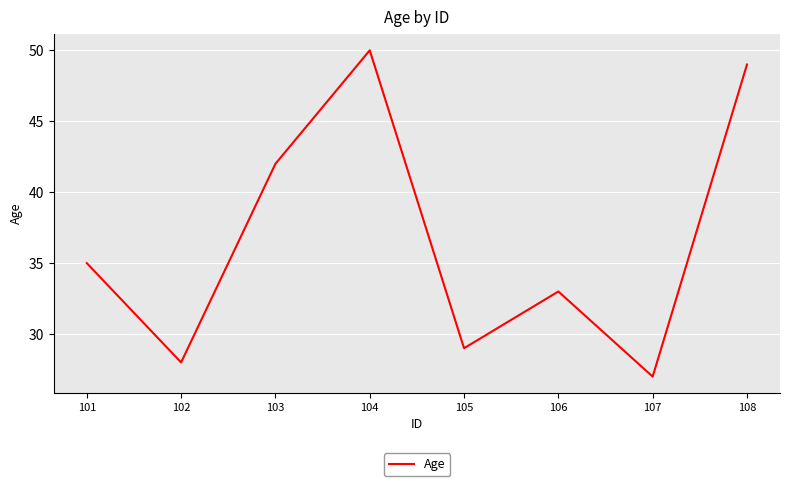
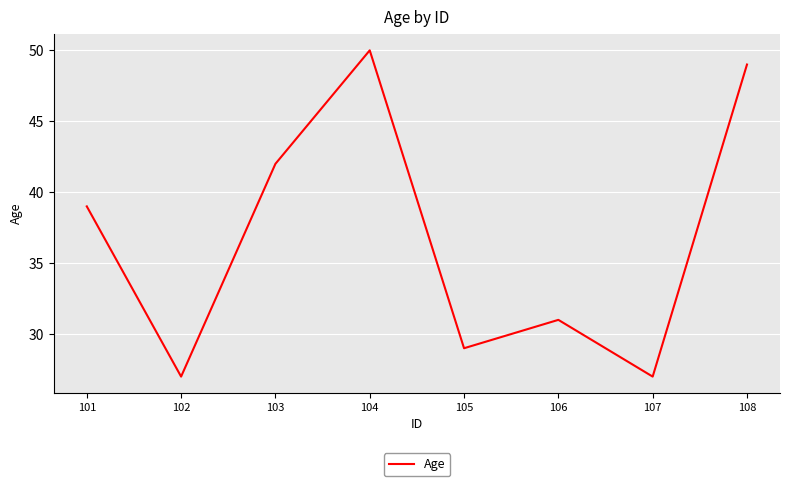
  {
-   "101": 35,
-   "102": 28,
+   "101": 39,
+   "102": 27,
    "103": 42,
    "104": 50,
    "105": 29,
-   "106": 33,
+   "106": 31,
    "107": 27,
    "108": 49
  }
